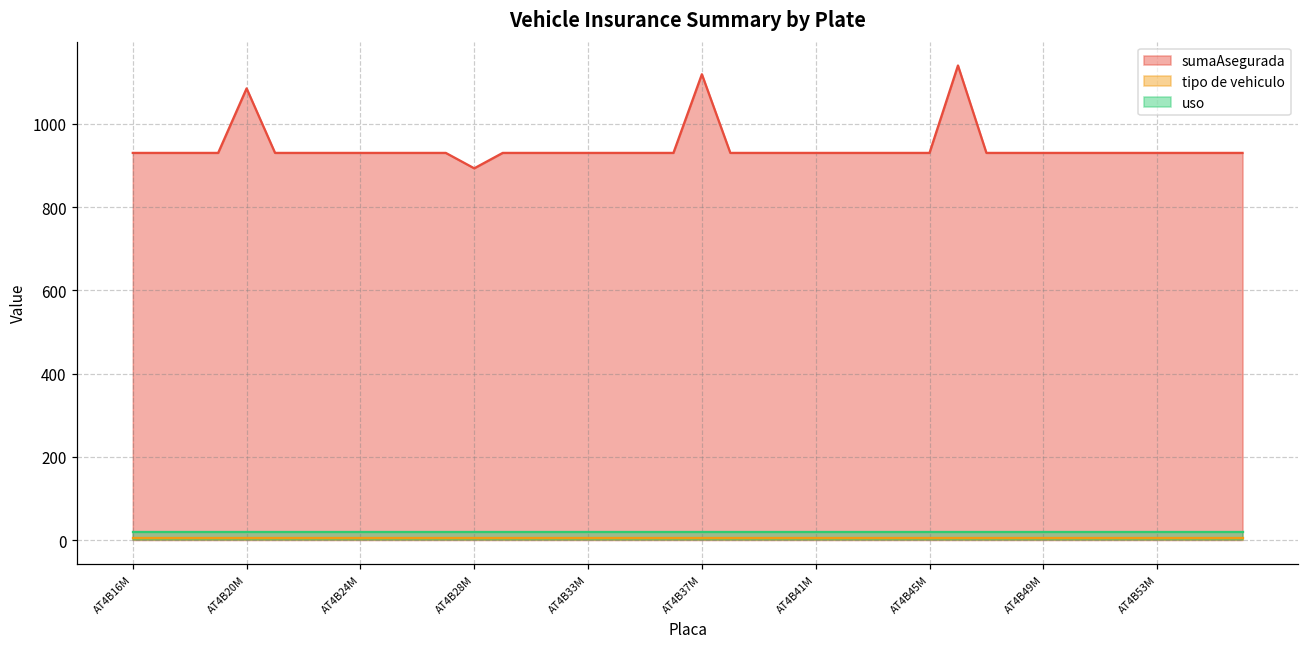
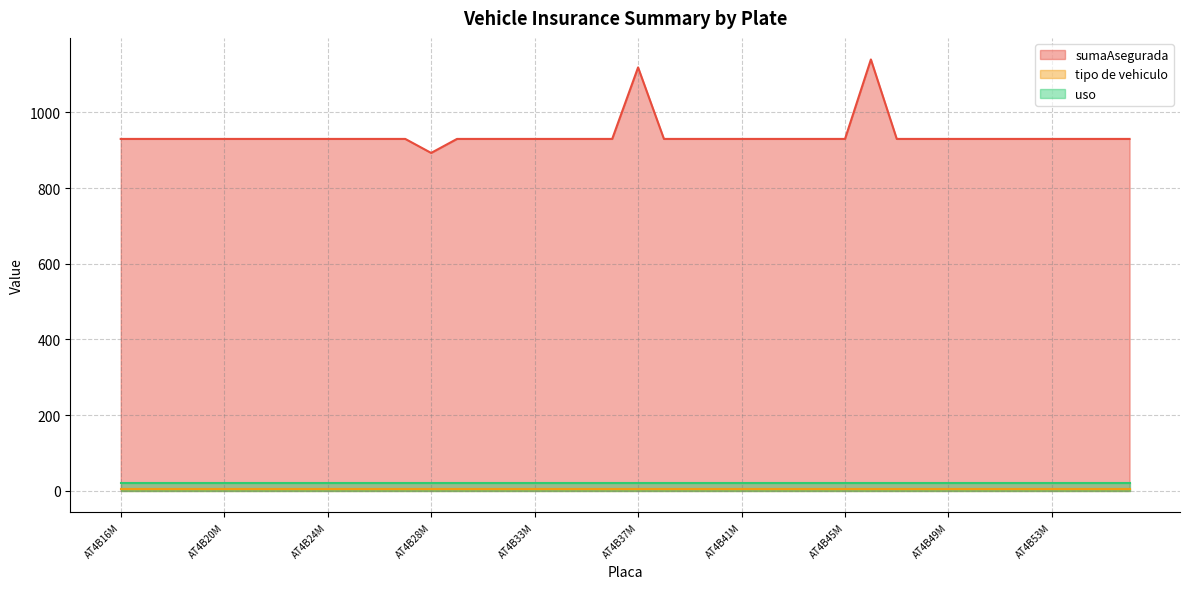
  {
    "sumaAsegurada": {
      "AT4B16M": 930,
-     "AT4B20M": 1090,
+     "AT4B20M": 930,
      "AT4B24M": 930,
      "AT4B28M": 890,
      "AT4B33M": 930,
      "AT4B37M": 1120,
      "AT4B41M": 930,
      "AT4B45M": 930,
      "AT4B49M": 930,
      "AT4B53M": 930
    },
    "tipo de vehiculo": {
      "AT4B16M": 0,
      "AT4B20M": 0,
      "AT4B24M": 0,
      "AT4B28M": 0,
      "AT4B33M": 0,
      "AT4B37M": 0,
      "AT4B41M": 0,
      "AT4B45M": 0,
      "AT4B49M": 0,
      "AT4B53M": 0
    },
    "uso": {
      "AT4B16M": 20,
      "AT4B20M": 20,
      "AT4B24M": 20,
      "AT4B28M": 20,
      "AT4B33M": 20,
      "AT4B37M": 20,
      "AT4B41M": 20,
      "AT4B45M": 20,
      "AT4B49M": 20,
      "AT4B53M": 20
    }
  }
